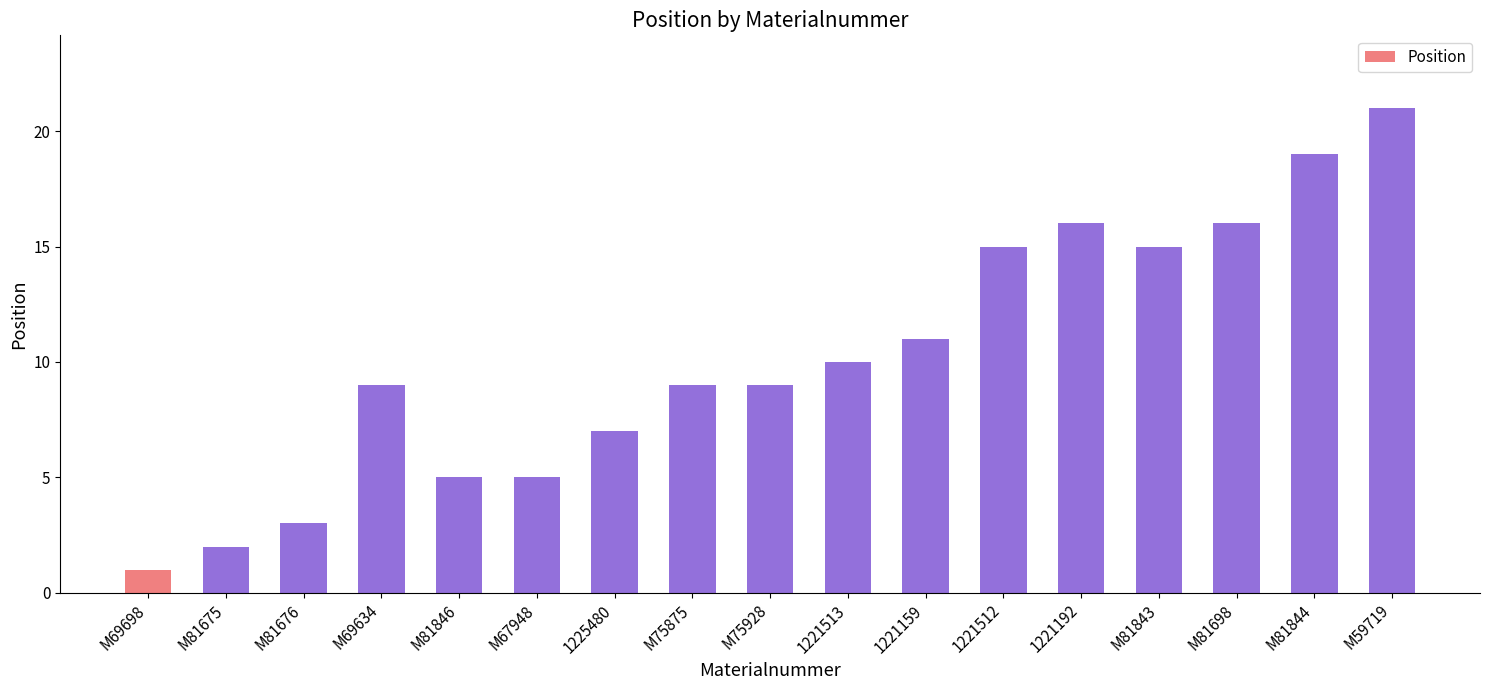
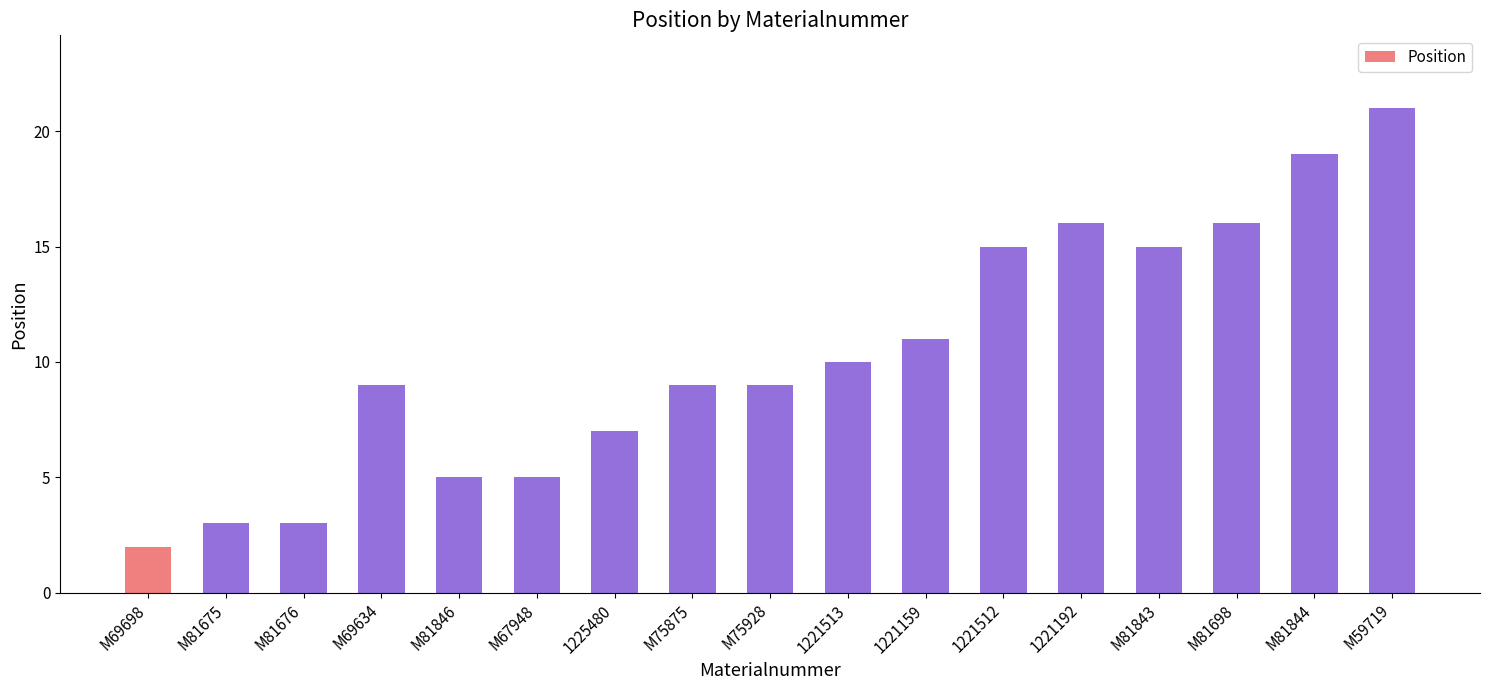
  {
-   "M69698": 1,
-   "M81675": 2,
+   "M69698": 2,
+   "M81675": 3,
    "M81676": 3,
    "M69634": 9,
    "M81846": 5,
    "M67948": 5,
    "1225480": 7,
    "M75875": 9,
    "M75928": 9,
    "1221513": 10,
    "1221159": 11,
    "1221512": 15,
    "1221192": 16,
    "M81843": 15,
    "M81698": 16,
    "M81844": 19,
    "M59719": 21
  }
